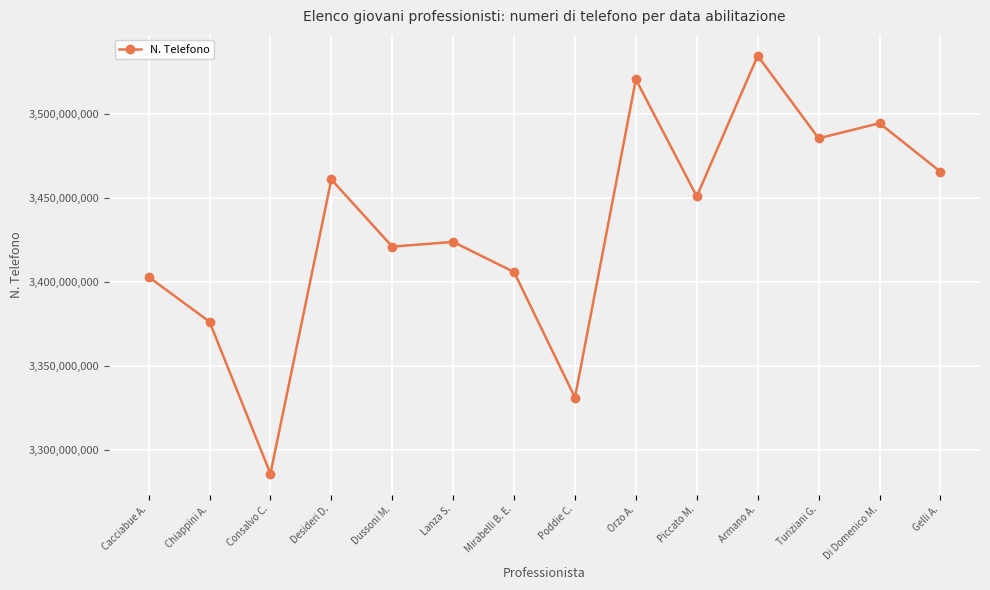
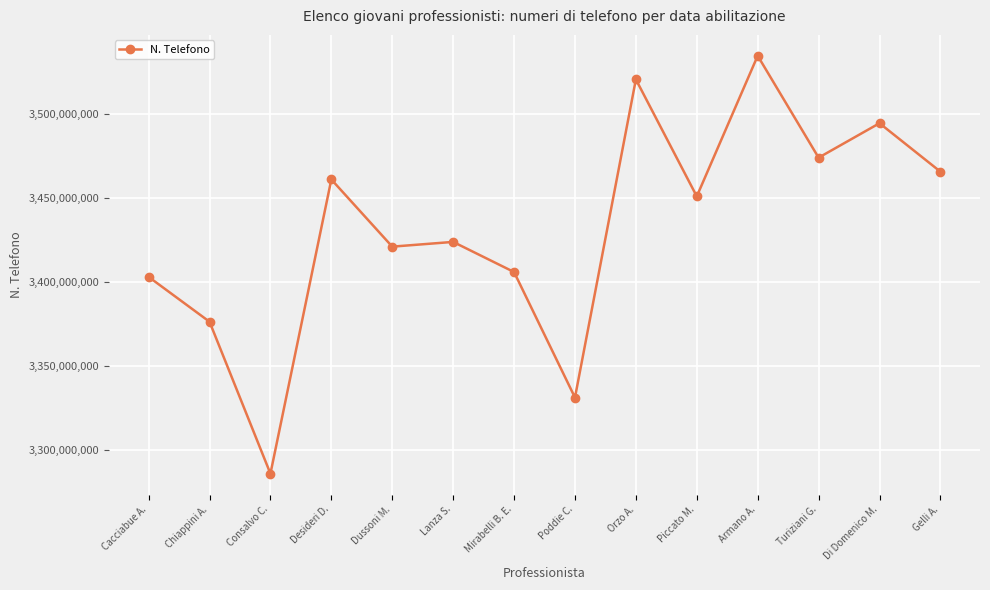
  {
    "Cacciabue A.": "3,403,000,000",
    "Chiappini A.": "3,376,000,000",
    "Consalvo C.": "3,286,000,000",
    "Desideri D.": "3,461,000,000",
    "Dussoni M.": "3,421,000,000",
    "Lanza S.": "3,424,000,000",
    "Mirabelli B. E.": "3,406,000,000",
    "Poddie C.": "3,331,000,000",
    "Orzo A.": "3,520,000,000",
    "Piccato M.": "3,451,000,000",
    "Armano A.": "3,534,000,000",
-   "Turiziani G.": "3,485,000,000",
+   "Turiziani G.": "3,474,000,000",
    "Di Domenico M.": "3,494,000,000",
    "Gelli A.": "3,466,000,000"
  }
